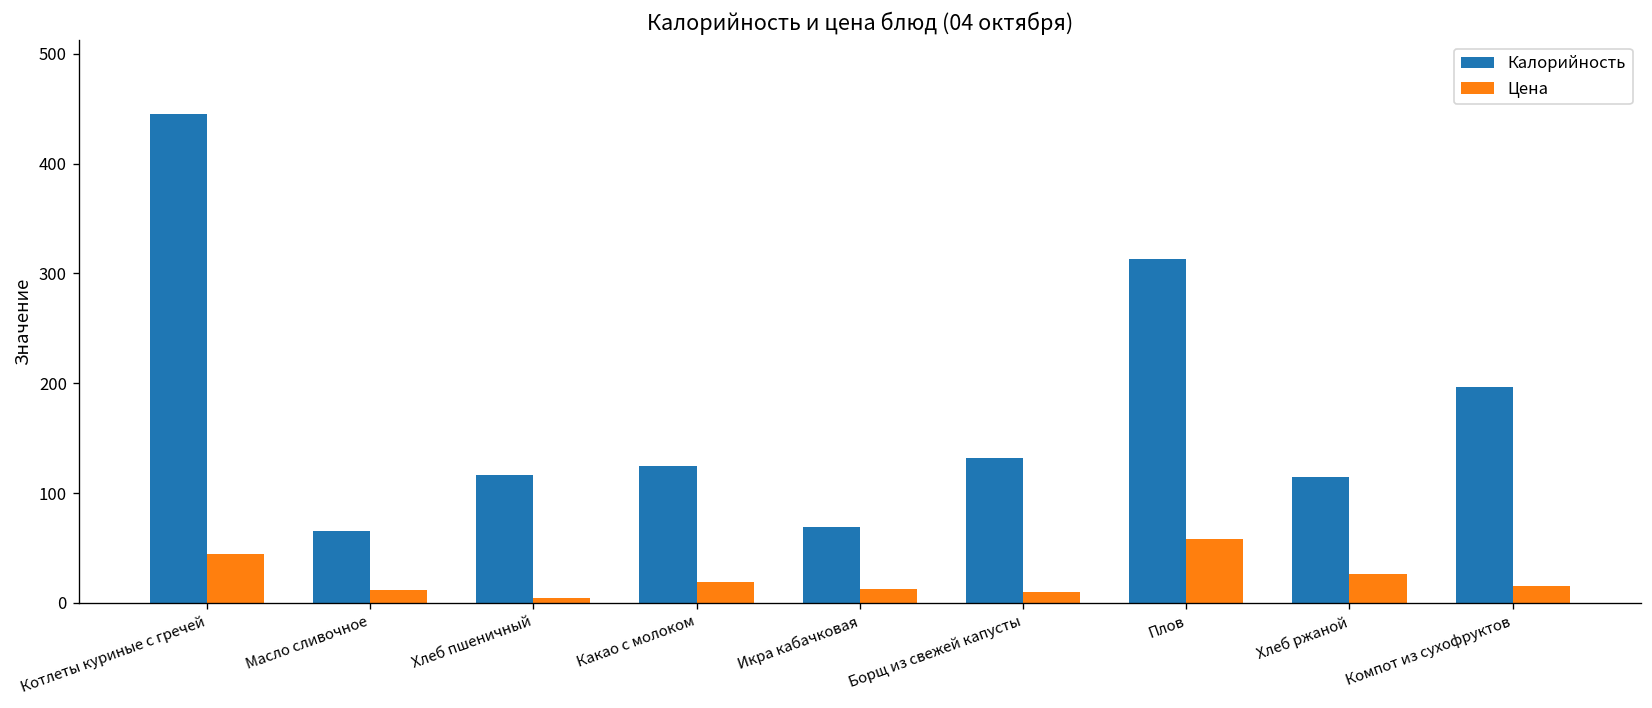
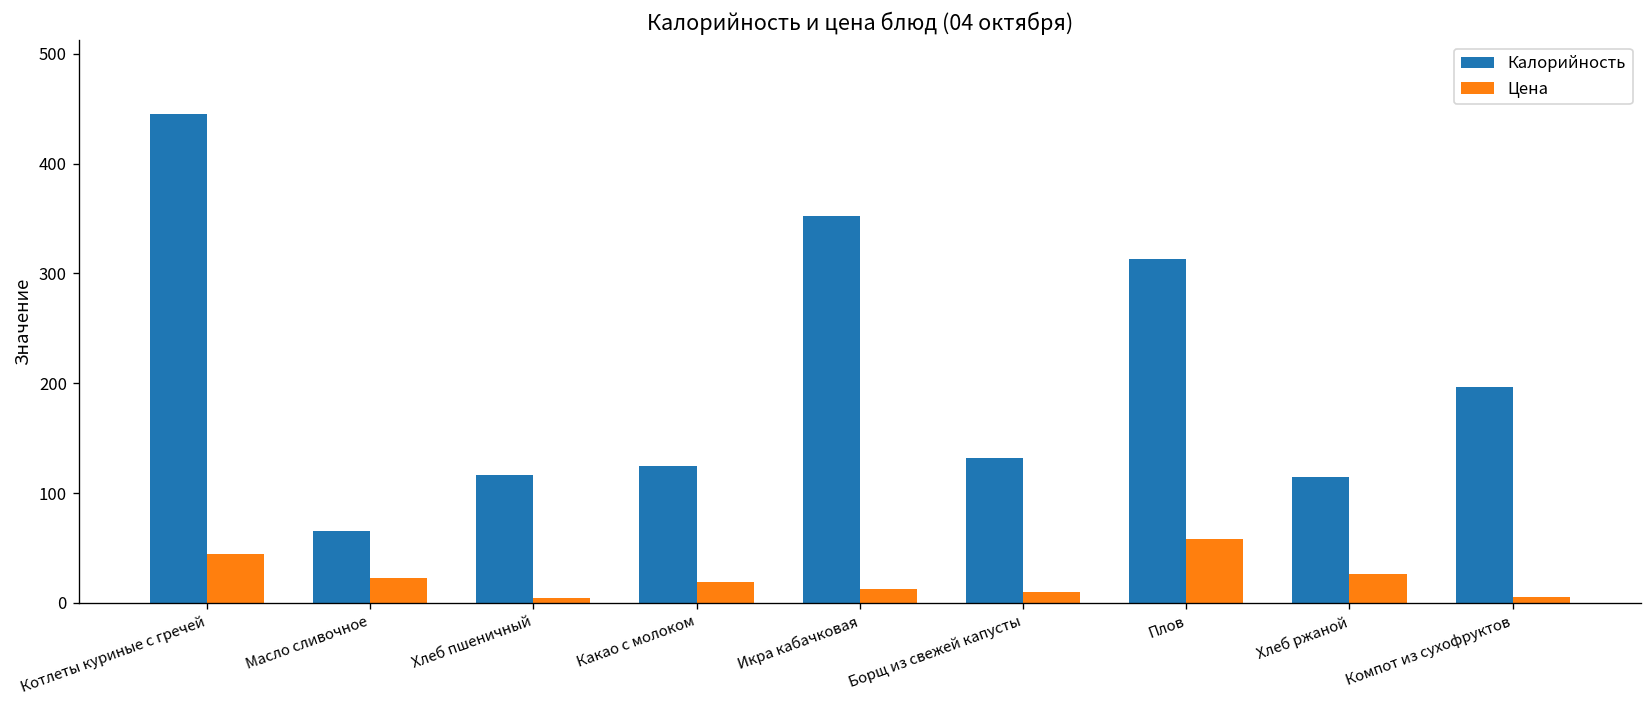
  {
    "Калорийность": {
      "Котлеты куриные с гречей": 450,
      "Масло сливочное": 70,
      "Хлеб пшеничный": 120,
      "Какао с молоком": 130,
-     "Икра кабачковая": 70,
+     "Икра кабачковая": 350,
      "Борщ из свежей капусты": 130,
      "Плов": 310,
      "Хлеб ржаной": 110,
      "Компот из сухофруктов": 200
    },
    "Цена": {
      "Котлеты куриные с гречей": 40,
-     "Масло сливочное": 10,
+     "Масло сливочное": 20,
      "Хлеб пшеничный": 0,
      "Какао с молоком": 20,
      "Икра кабачковая": 10,
      "Борщ из свежей капусты": 10,
      "Плов": 60,
      "Хлеб ржаной": 30,
-     "Компот из сухофруктов": 20
+     "Компот из сухофруктов": 10
    }
  }
